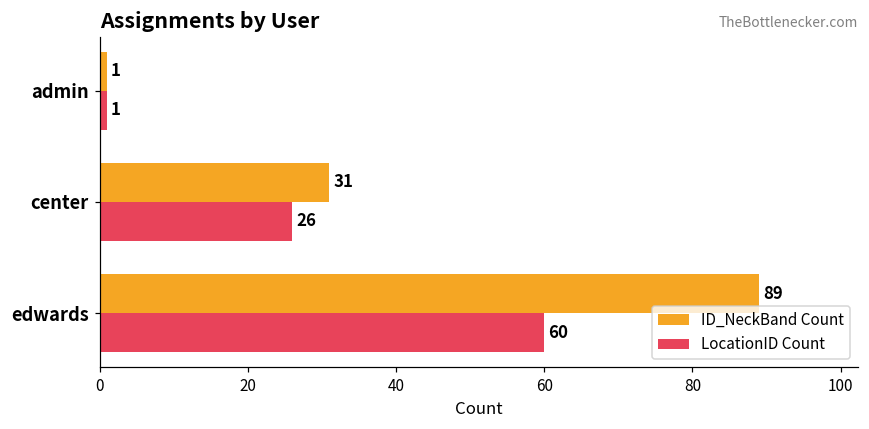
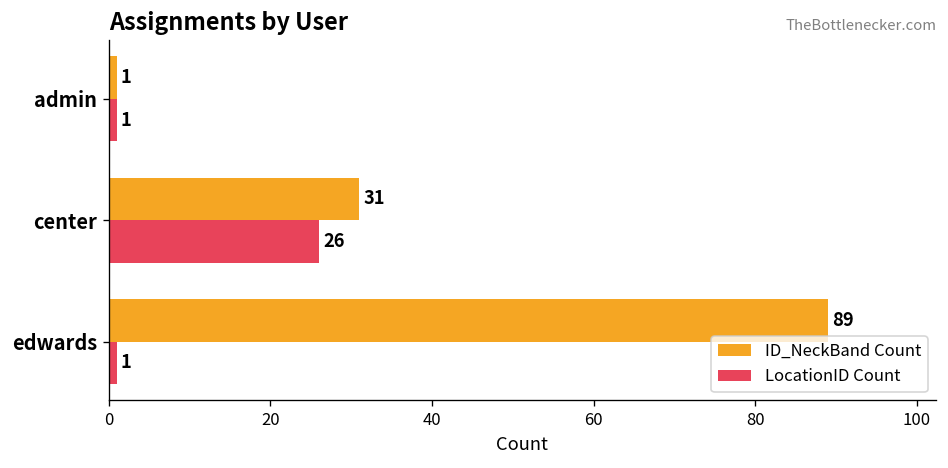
  {
    "ID_NeckBand Count": {
      "admin": 1,
      "center": 31,
      "edwards": 89
    },
    "LocationID Count": {
      "admin": 1,
      "center": 26,
-     "edwards": 60
+     "edwards": 1
    }
  }
